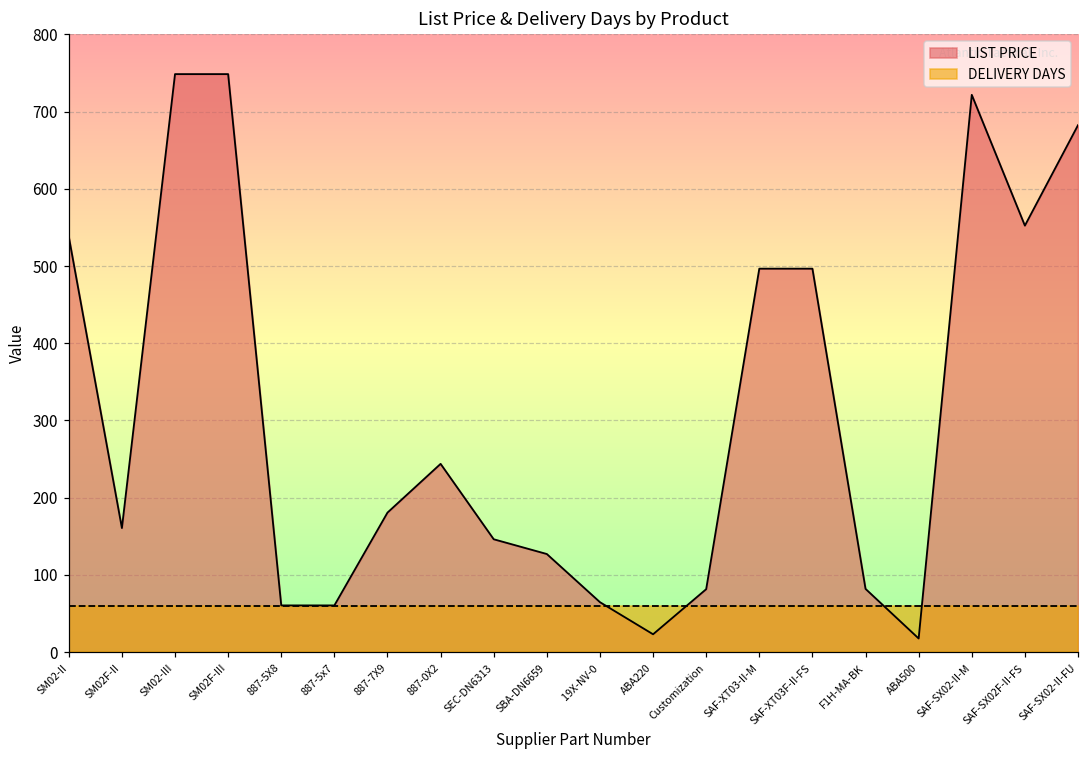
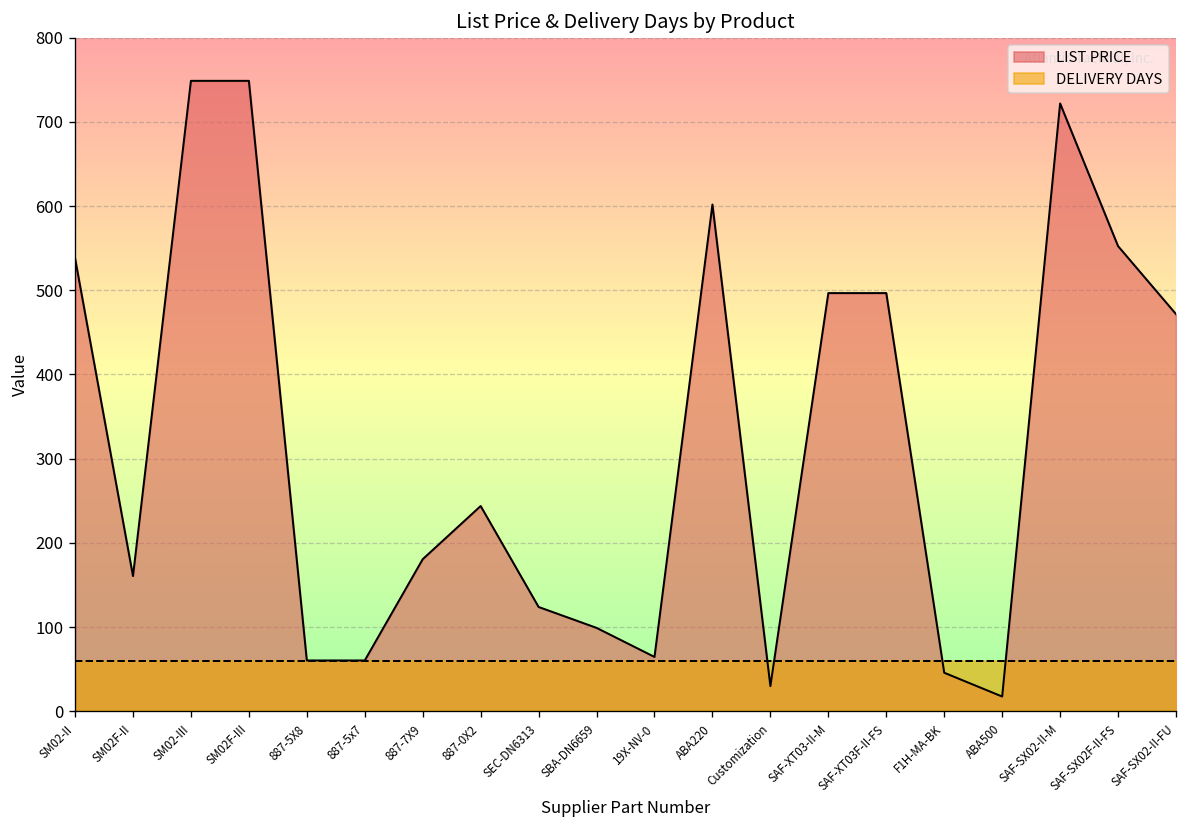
  {
    "LIST PRICE": {
      "SM02-II": 540,
      "SM02F-II": 160,
      "SM02-III": 750,
      "SM02F-III": 750,
      "887-7X9": 180,
      "887-0X2": 240,
-     "SEC-DN6313": 150,
-     "SBA-DN6659": 130,
+     "SEC-DN6313": 120,
+     "SBA-DN6659": 100,
      "19X-NV-0": 60,
-     "ABA220": 20,
-     "Customization": 80,
+     "ABA220": 600,
+     "Customization": 30,
      "SAF-XT03-II-M": 500,
      "SAF-XT03F-II-FS": 500,
-     "F1H-MA-BK": 80,
+     "F1H-MA-BK": 50,
      "ABA500": 20,
      "SAF-SX02-II-M": 720,
      "SAF-SX02F-II-FS": 550,
-     "SAF-SX02-II-FU": 680
+     "SAF-SX02-II-FU": 470
    },
    "DELIVERY DAYS": {
      "SM02-II": 60,
      "SM02F-II": 60,
      "SM02-III": 60,
      "SM02F-III": 60,
      "887-7X9": 60,
      "887-0X2": 60,
      "SEC-DN6313": 60,
      "SBA-DN6659": 60,
      "19X-NV-0": 60,
      "ABA220": 60,
      "Customization": 60,
      "SAF-XT03-II-M": 60,
      "SAF-XT03F-II-FS": 60,
      "F1H-MA-BK": 60,
      "ABA500": 60,
      "SAF-SX02-II-M": 60,
      "SAF-SX02F-II-FS": 60,
      "SAF-SX02-II-FU": 60
    }
  }
